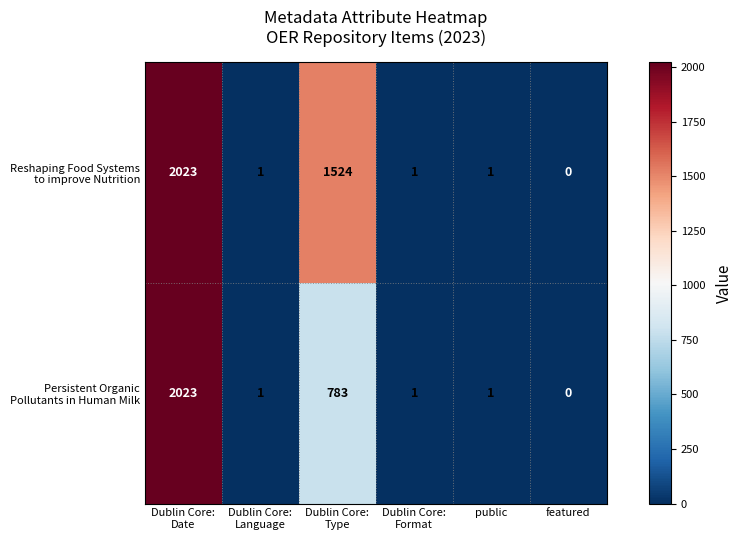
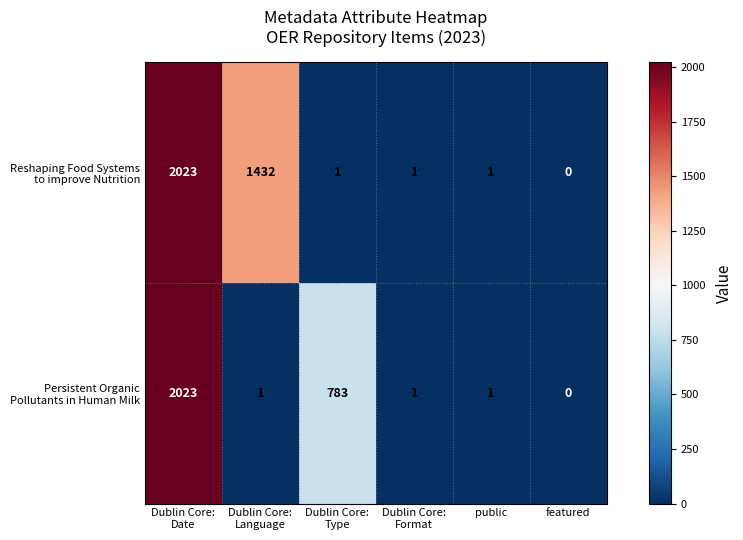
  {
    "Reshaping Food Systems to improve Nutrition": {
      "Dublin Core: Date": 2023,
-     "Dublin Core: Language": 1,
-     "Dublin Core: Type": 1524,
+     "Dublin Core: Language": 1432,
+     "Dublin Core: Type": 1,
      "Dublin Core: Format": 1,
      "public": 1,
      "featured": 0
    },
    "Persistent Organic Pollutants in Human Milk": {
      "Dublin Core: Date": 2023,
      "Dublin Core: Language": 1,
      "Dublin Core: Type": 783,
      "Dublin Core: Format": 1,
      "public": 1,
      "featured": 0
    }
  }
